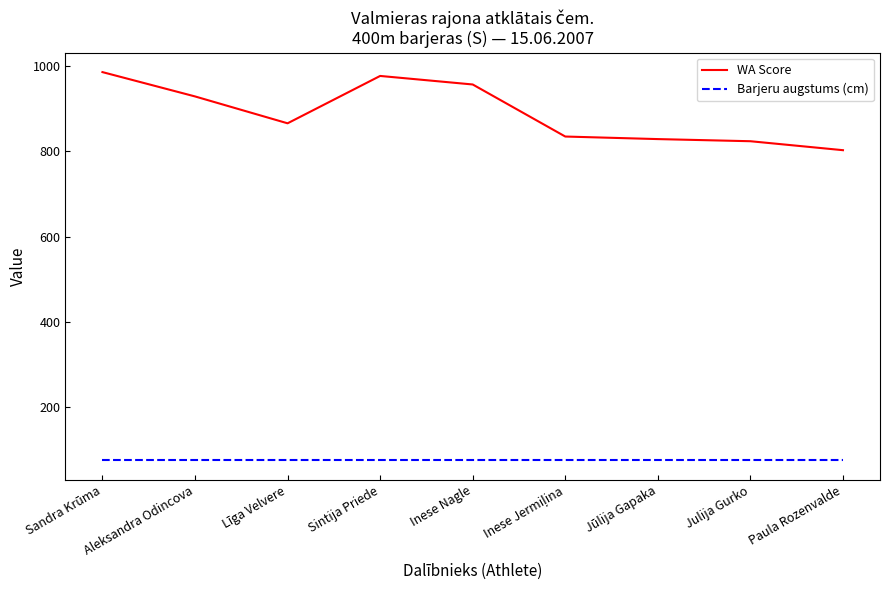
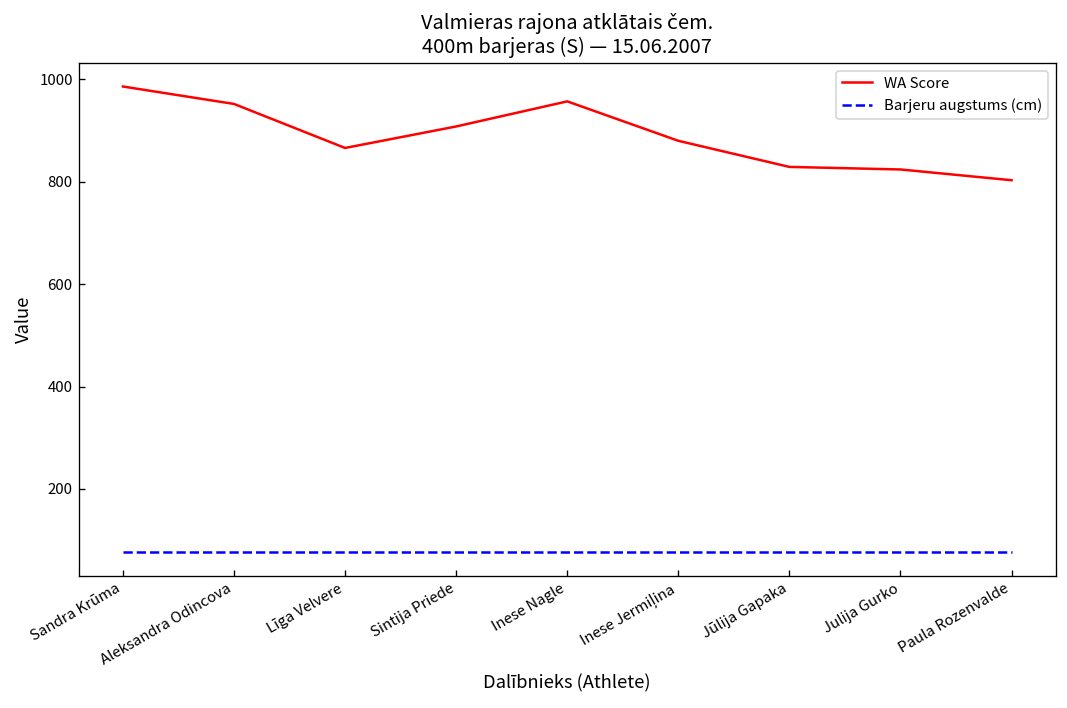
  {
    "WA Score": {
      "Sandra Krūma": 990,
-     "Aleksandra Odincova": 930,
+     "Aleksandra Odincova": 950,
      "Līga Velvere": 870,
-     "Sintija Priede": 980,
+     "Sintija Priede": 910,
      "Inese Nagle": 960,
-     "Inese Jermiļina": 840,
+     "Inese Jermiļina": 880,
      "Jūlija Gapaka": 830,
      "Julija Gurko": 820,
      "Paula Rozenvalde": 800
    },
    "Barjeru augstums (cm)": {
      "Sandra Krūma": 80,
      "Aleksandra Odincova": 80,
      "Līga Velvere": 80,
      "Sintija Priede": 80,
      "Inese Nagle": 80,
      "Inese Jermiļina": 80,
      "Jūlija Gapaka": 80,
      "Julija Gurko": 80,
      "Paula Rozenvalde": 80
    }
  }
